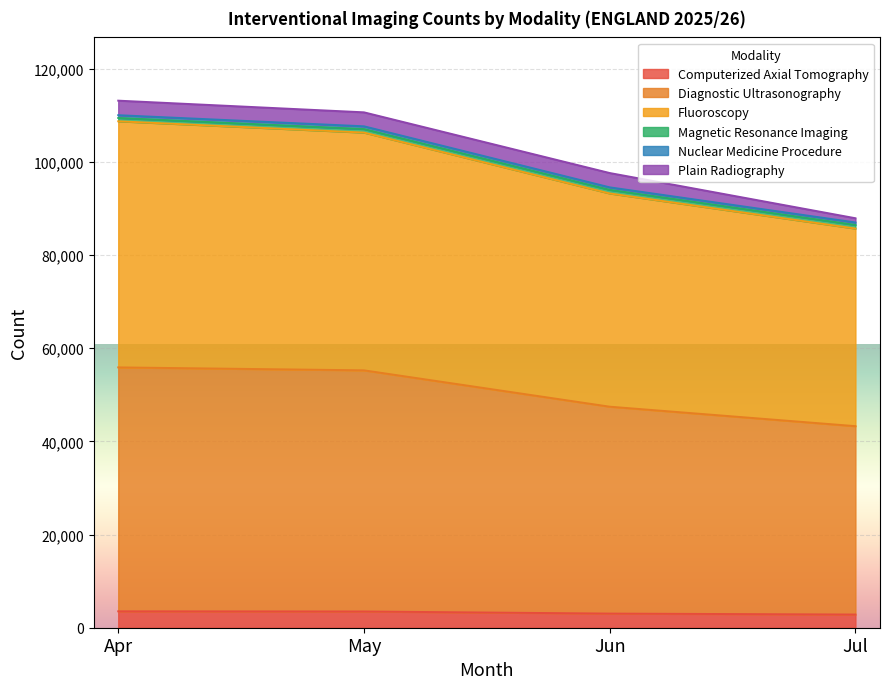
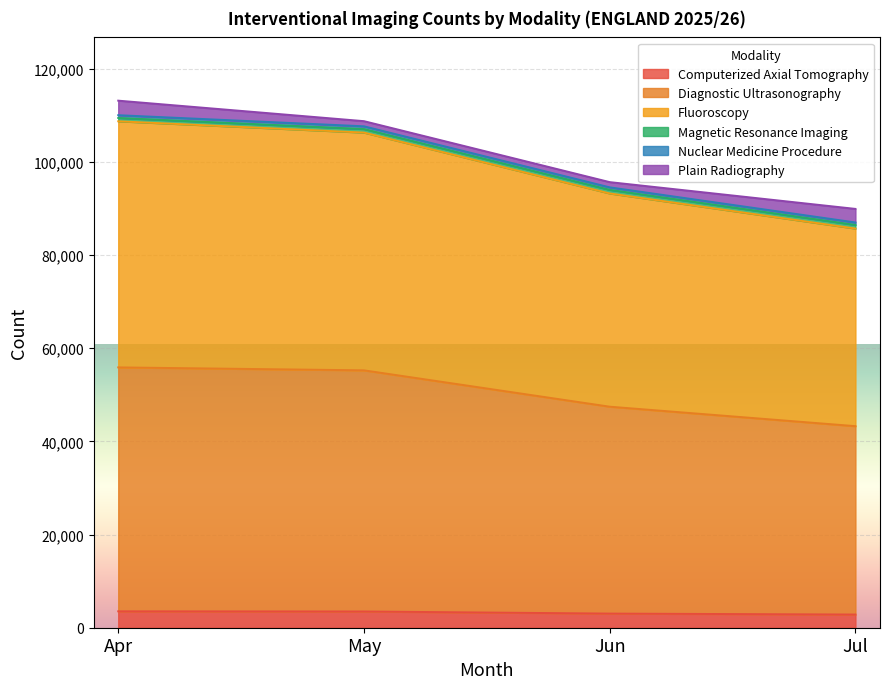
  {
    "Magnetic Resonance Imaging": {
      "Apr": "1,000",
      "May": "1,000"
    },
    "Nuclear Medicine Procedure": {
      "Apr": "1,000",
      "May": "1,000"
    },
    "Plain Radiography": {
      "Apr": "3,000",
-     "May": "3,000",
-     "Jun": "3,000",
-     "Jul": "1,000"
+     "May": "1,000",
+     "Jun": "1,000",
+     "Jul": "3,000"
    }
  }
